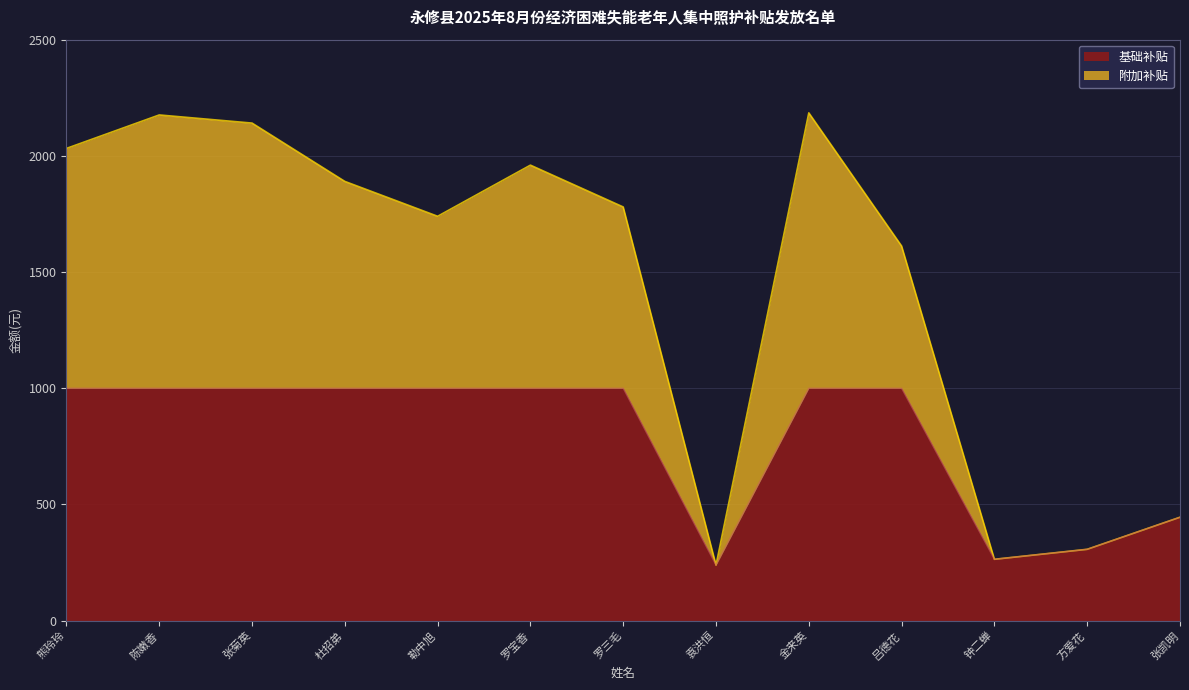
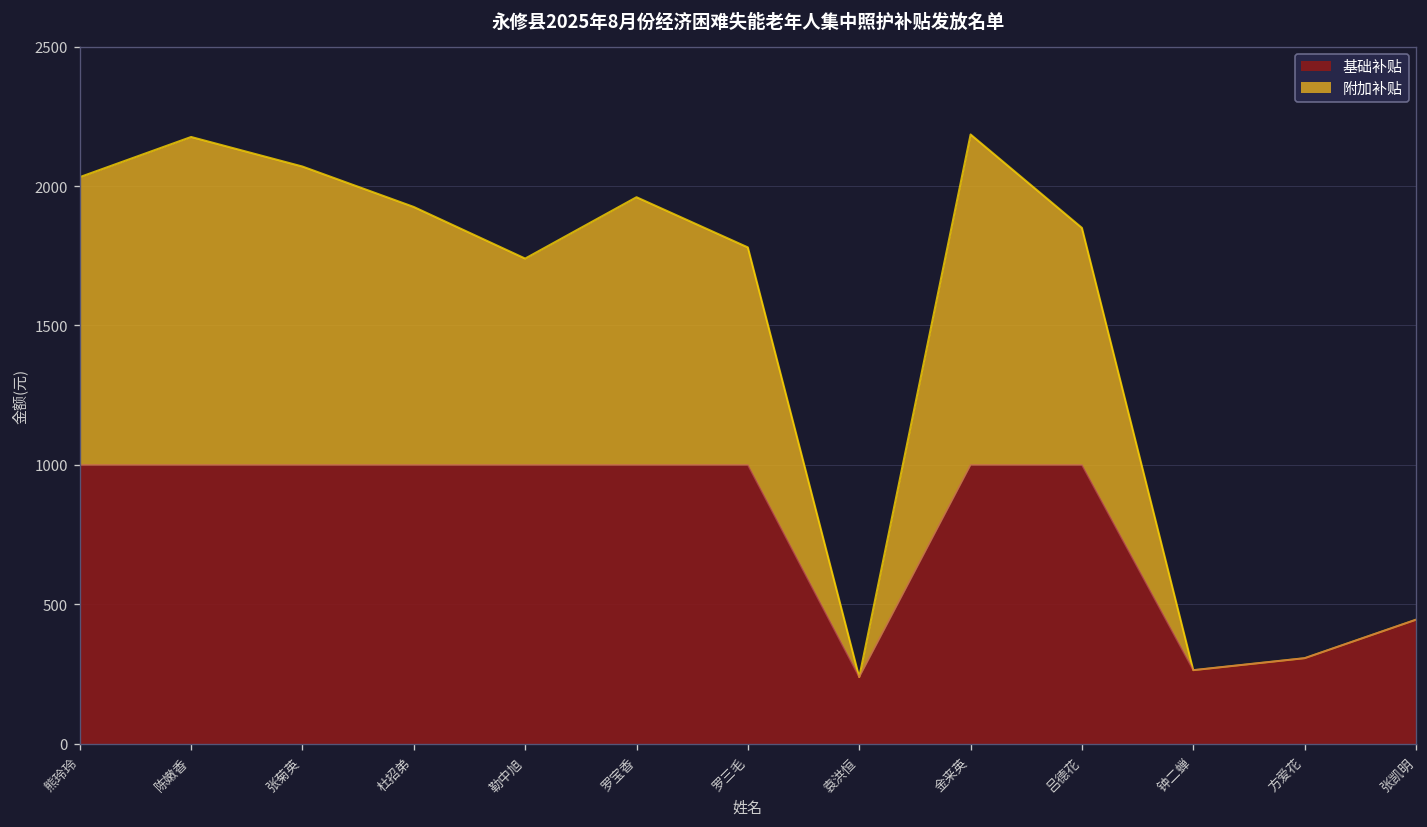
  {
    "附加补贴": {
      "熊玲玲": 2030,
      "陈嫩香": 2180,
-     "张菊英": 2140,
-     "杜招弟": 1890,
+     "张菊英": 2070,
+     "杜招弟": 1930,
      "勒中旭": 1740,
      "罗宝香": 1960,
      "罗三毛": 1780,
      "金来英": 2190,
-     "吕德花": 1610
+     "吕德花": 1850
    },
    "基础补贴": {
      "熊玲玲": 1000,
      "陈嫩香": 1000,
      "张菊英": 1000,
      "杜招弟": 1000,
      "勒中旭": 1000,
      "罗宝香": 1000,
      "罗三毛": 1000,
      "金来英": 1000,
      "吕德花": 1000
    }
  }
